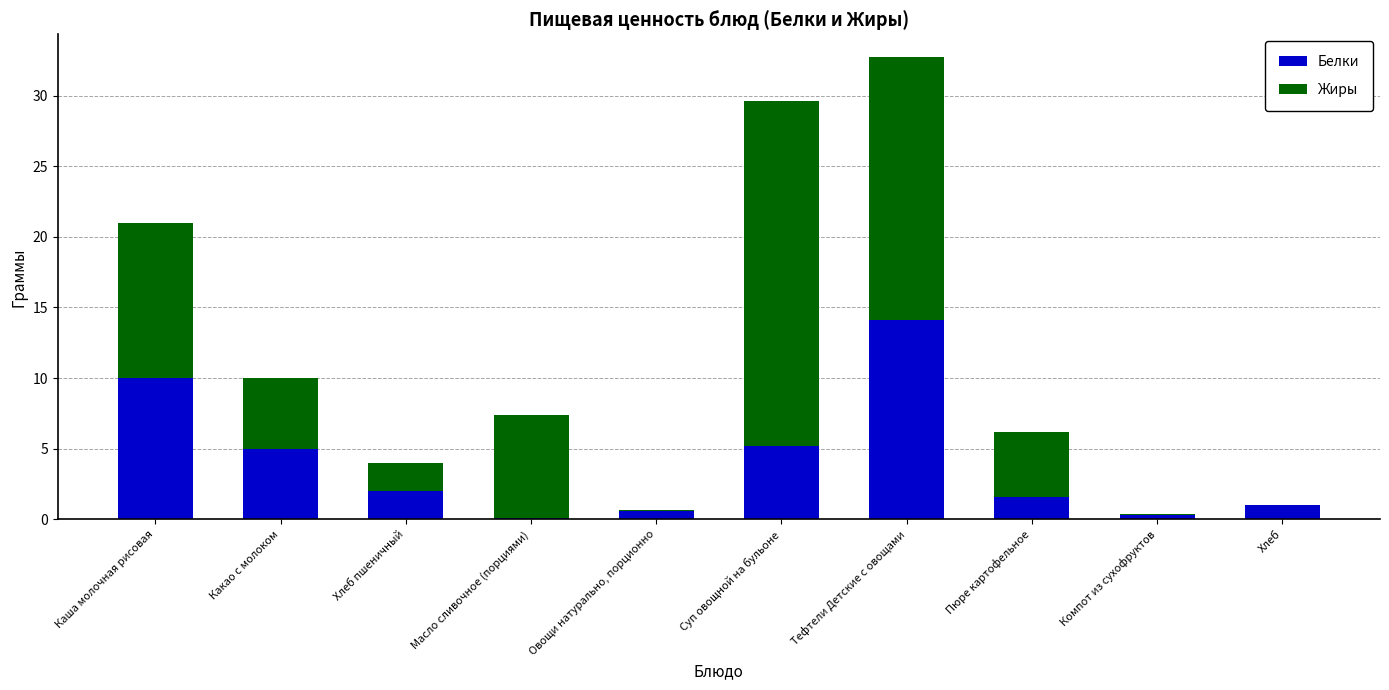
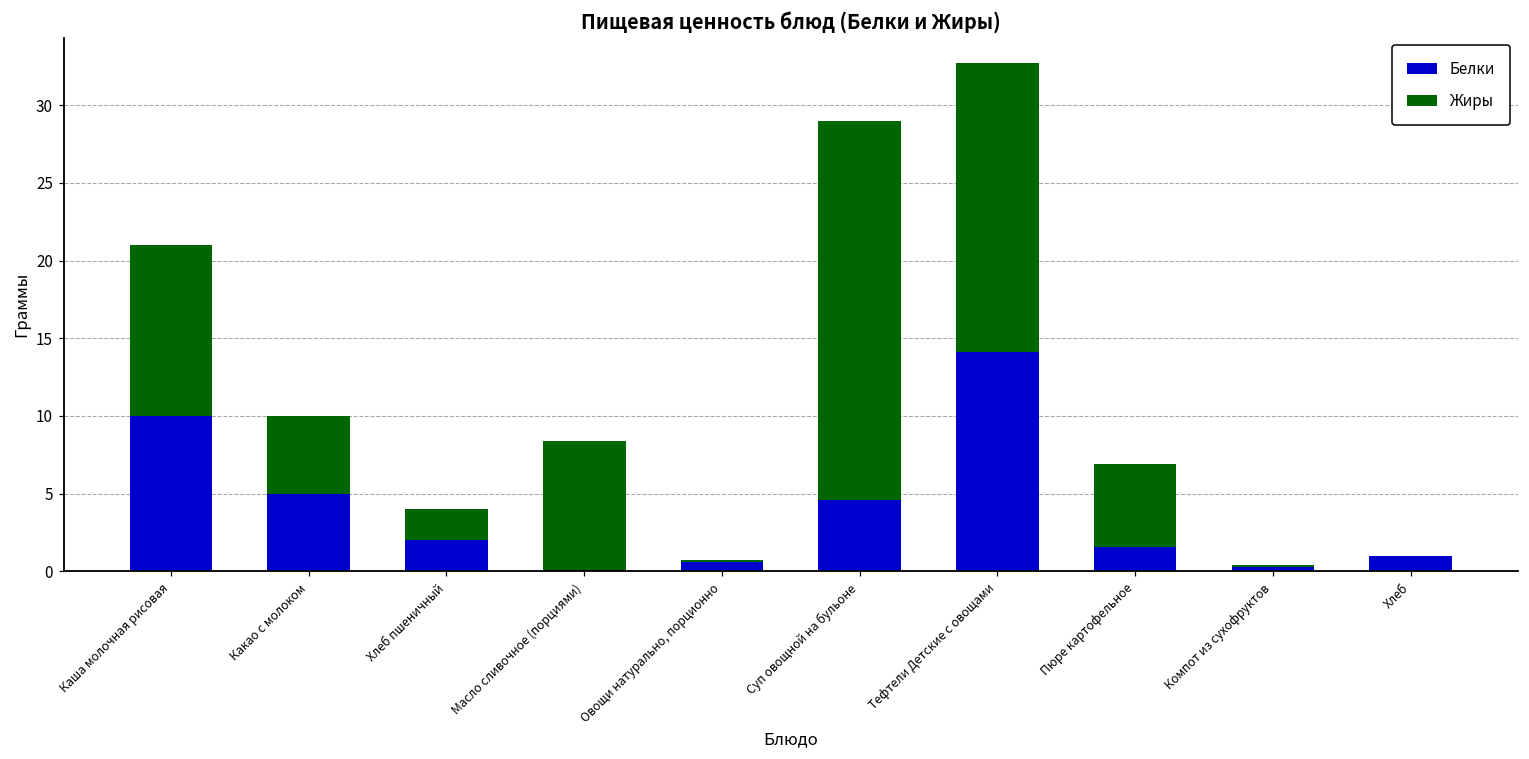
  {
    "Белки": {
      "Каша молочная рисовая": 10.0,
      "Какао с молоком": 5.0,
      "Хлеб пшеничный": 2.0,
      "Овощи натурально, порционно": 0.6,
-     "Суп овощной на бульоне": 5.2,
+     "Суп овощной на бульоне": 4.6,
      "Тефтели Детские с овощами": 14.1,
      "Пюре картофельное": 1.6,
      "Компот из сухофруктов": 0.3,
      "Хлеб": 1.0
    },
    "Жиры": {
      "Каша молочная рисовая": 11.0,
      "Какао с молоком": 5.0,
      "Хлеб пшеничный": 2.0,
-     "Масло сливочное (порциями)": 7.3,
+     "Масло сливочное (порциями)": 8.3,
      "Суп овощной на бульоне": 24.4,
      "Тефтели Детские с овощами": 18.6,
-     "Пюре картофельное": 4.6,
+     "Пюре картофельное": 5.3,
      "Хлеб": 0.0
    }
  }
